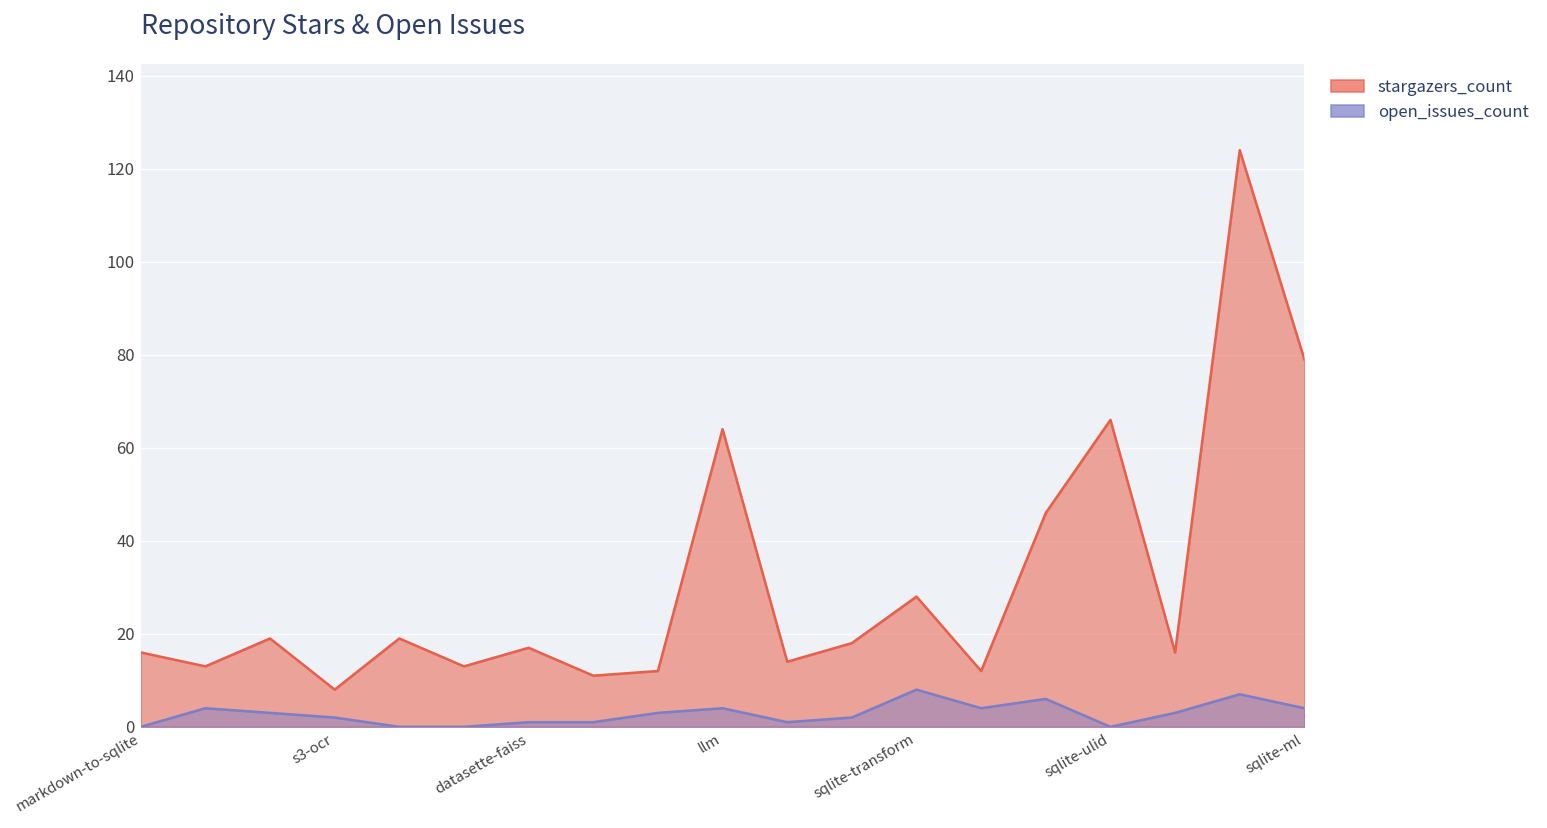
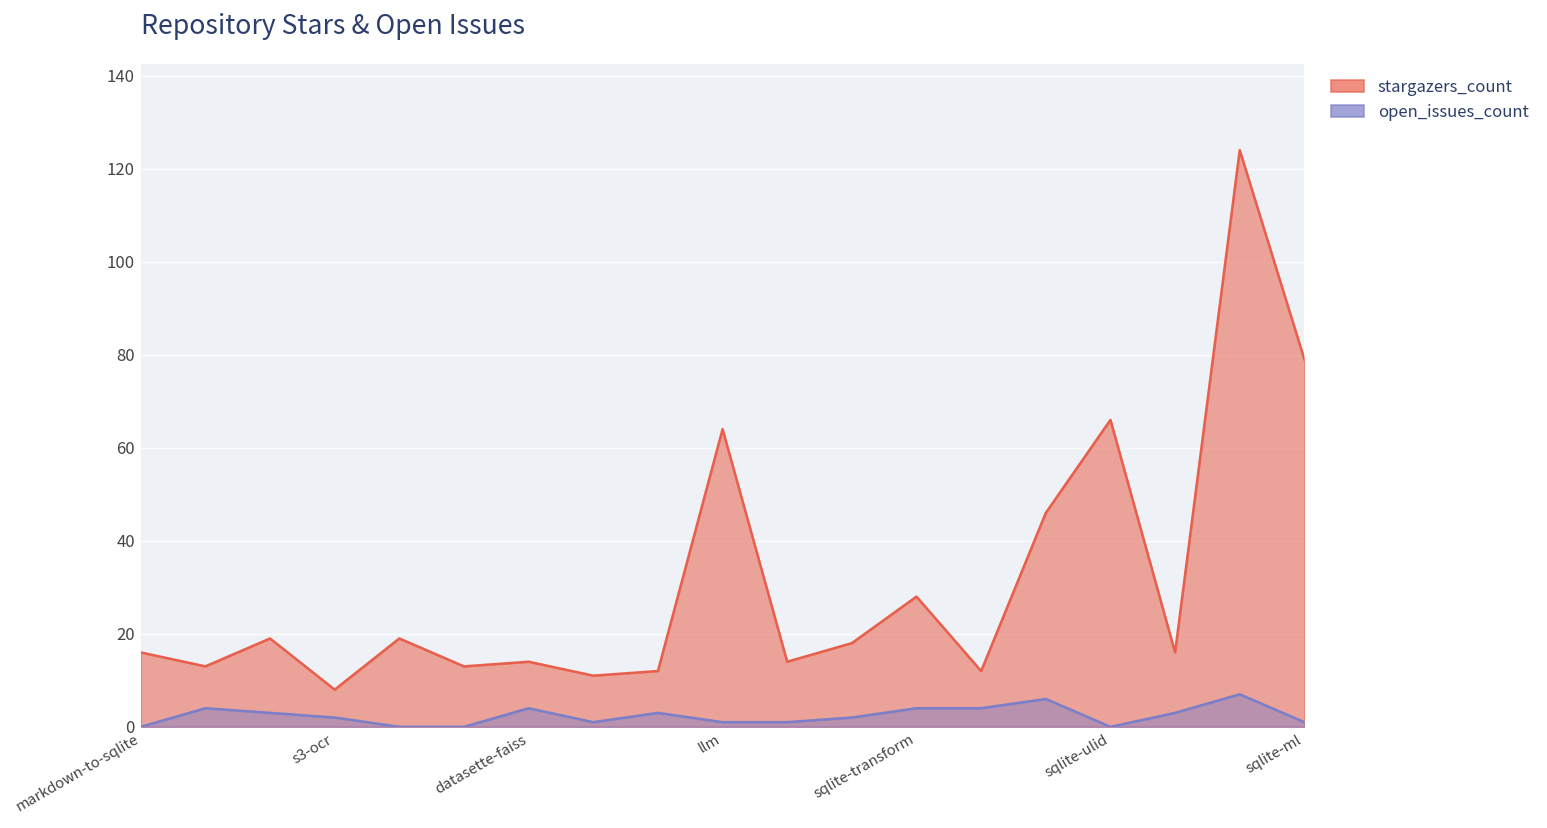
  {
    "stargazers_count": {
      "markdown-to-sqlite": 16,
      "s3-ocr": 8,
-     "datasette-faiss": 17,
+     "datasette-faiss": 14,
      "llm": 64,
      "sqlite-transform": 28,
      "sqlite-ulid": 66,
      "sqlite-ml": 79
    },
    "open_issues_count": {
      "markdown-to-sqlite": 0,
      "s3-ocr": 2,
-     "datasette-faiss": 1,
-     "llm": 4,
-     "sqlite-transform": 8,
+     "datasette-faiss": 4,
+     "llm": 1,
+     "sqlite-transform": 4,
      "sqlite-ulid": 0,
-     "sqlite-ml": 4
+     "sqlite-ml": 1
    }
  }
